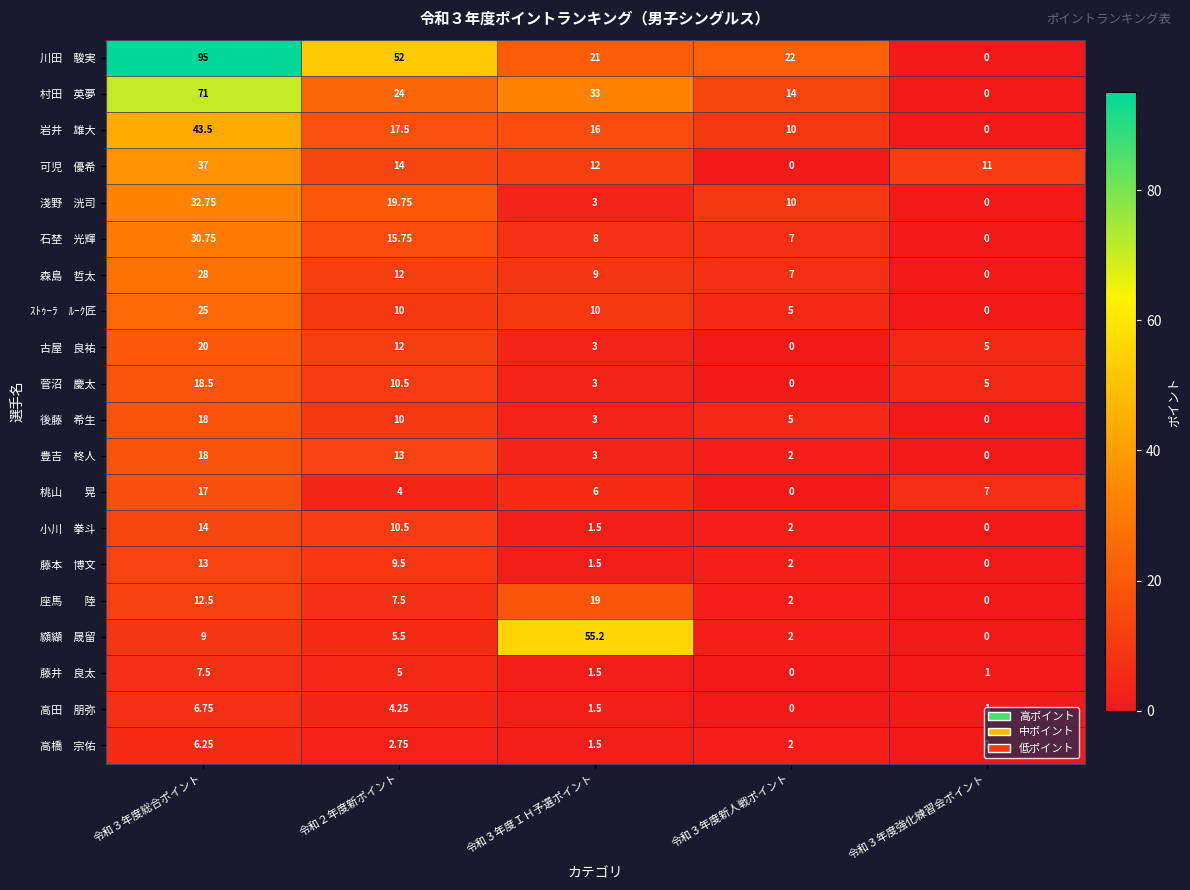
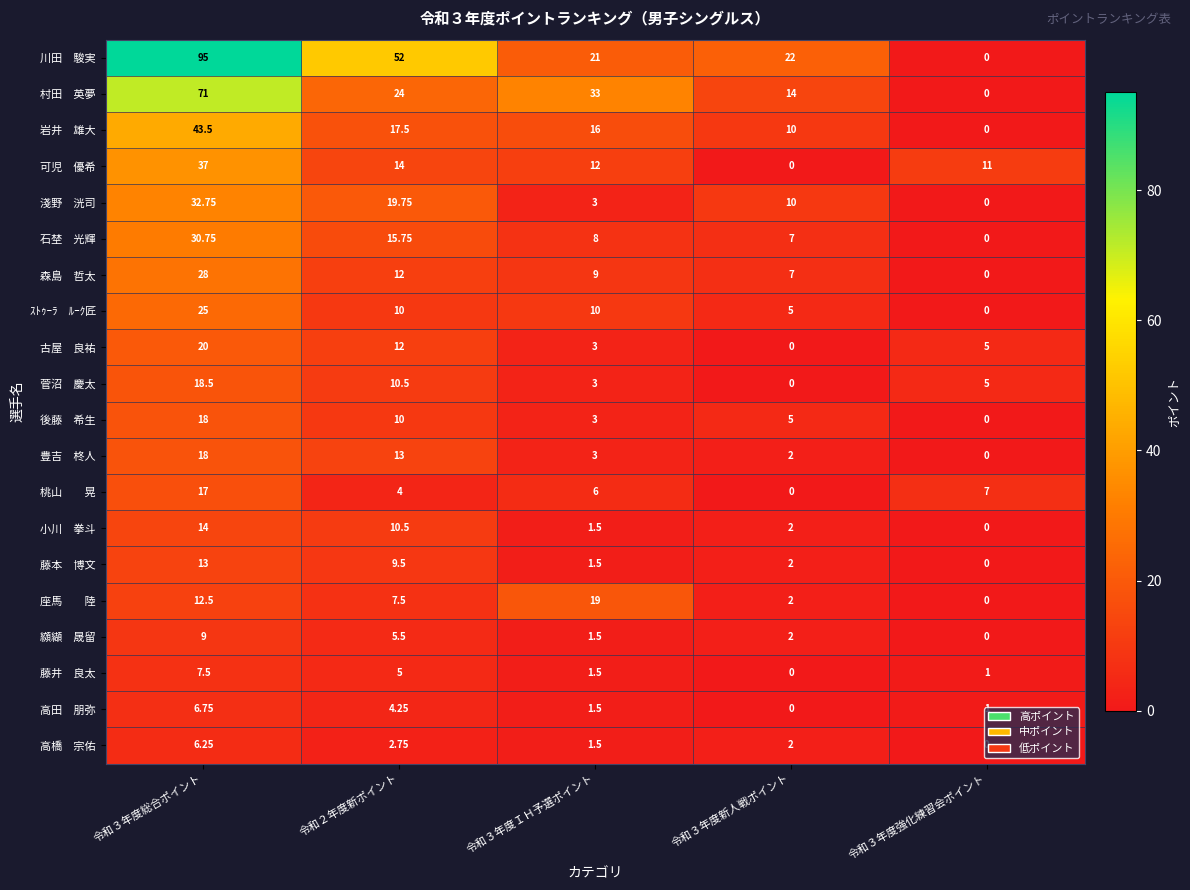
  {
    "川田 駿実": {
      "令和３年度総合ポイント": 95,
      "令和２年度新ポイント": 52,
      "令和３年度ＩＨ予選ポイント": 21,
      "令和３年度新人戦ポイント": 22,
      "令和３年度強化練習会ポイント": 0
    },
    "村田 英夢": {
      "令和３年度総合ポイント": 71,
      "令和２年度新ポイント": 24,
      "令和３年度ＩＨ予選ポイント": 33,
      "令和３年度新人戦ポイント": 14,
      "令和３年度強化練習会ポイント": 0
    },
    "岩井 雄大": {
      "令和３年度総合ポイント": 43.5,
      "令和２年度新ポイント": 17.5,
      "令和３年度ＩＨ予選ポイント": 16,
      "令和３年度新人戦ポイント": 10,
      "令和３年度強化練習会ポイント": 0
    },
    "可児 優希": {
      "令和３年度総合ポイント": 37,
      "令和２年度新ポイント": 14,
      "令和３年度ＩＨ予選ポイント": 12,
      "令和３年度新人戦ポイント": 0,
      "令和３年度強化練習会ポイント": 11
    },
    "淺野 洸司": {
      "令和３年度総合ポイント": 32.75,
      "令和２年度新ポイント": 19.75,
      "令和３年度ＩＨ予選ポイント": 3,
      "令和３年度新人戦ポイント": 10,
      "令和３年度強化練習会ポイント": 0
    },
    "石埜 光輝": {
      "令和３年度総合ポイント": 30.75,
      "令和２年度新ポイント": 15.75,
      "令和３年度ＩＨ予選ポイント": 8,
      "令和３年度新人戦ポイント": 7,
      "令和３年度強化練習会ポイント": 0
    },
    "森島 哲太": {
      "令和３年度総合ポイント": 28,
      "令和２年度新ポイント": 12,
      "令和３年度ＩＨ予選ポイント": 9,
      "令和３年度新人戦ポイント": 7,
      "令和３年度強化練習会ポイント": 0
    },
    "ｽﾄｩｰﾗ ﾙｰｸ匠": {
      "令和３年度総合ポイント": 25,
      "令和２年度新ポイント": 10,
      "令和３年度ＩＨ予選ポイント": 10,
      "令和３年度新人戦ポイント": 5,
      "令和３年度強化練習会ポイント": 0
    },
    "古屋 良祐": {
      "令和３年度総合ポイント": 20,
      "令和２年度新ポイント": 12,
      "令和３年度ＩＨ予選ポイント": 3,
      "令和３年度新人戦ポイント": 0,
      "令和３年度強化練習会ポイント": 5
    },
    "菅沼 慶太": {
      "令和３年度総合ポイント": 18.5,
      "令和２年度新ポイント": 10.5,
      "令和３年度ＩＨ予選ポイント": 3,
      "令和３年度新人戦ポイント": 0,
      "令和３年度強化練習会ポイント": 5
    },
    "後藤 希生": {
      "令和３年度総合ポイント": 18,
      "令和２年度新ポイント": 10,
      "令和３年度ＩＨ予選ポイント": 3,
      "令和３年度新人戦ポイント": 5,
      "令和３年度強化練習会ポイント": 0
    },
    "豊吉 柊人": {
      "令和３年度総合ポイント": 18,
      "令和２年度新ポイント": 13,
      "令和３年度ＩＨ予選ポイント": 3,
      "令和３年度新人戦ポイント": 2,
      "令和３年度強化練習会ポイント": 0
    },
    "桃山 晃": {
      "令和３年度総合ポイント": 17,
      "令和２年度新ポイント": 4,
      "令和３年度ＩＨ予選ポイント": 6,
      "令和３年度新人戦ポイント": 0,
      "令和３年度強化練習会ポイント": 7
    },
    "小川 拳斗": {
      "令和３年度総合ポイント": 14,
      "令和２年度新ポイント": 10.5,
      "令和３年度ＩＨ予選ポイント": 1.5,
      "令和３年度新人戦ポイント": 2,
      "令和３年度強化練習会ポイント": 0
    },
    "藤本 博文": {
      "令和３年度総合ポイント": 13,
      "令和２年度新ポイント": 9.5,
      "令和３年度ＩＨ予選ポイント": 1.5,
      "令和３年度新人戦ポイント": 2,
      "令和３年度強化練習会ポイント": 0
    },
    "座馬 陸": {
      "令和３年度総合ポイント": 12.5,
      "令和２年度新ポイント": 7.5,
      "令和３年度ＩＨ予選ポイント": 19,
      "令和３年度新人戦ポイント": 2,
      "令和３年度強化練習会ポイント": 0
    },
    "纐纈 晟留": {
      "令和３年度総合ポイント": 9,
      "令和２年度新ポイント": 5.5,
-     "令和３年度ＩＨ予選ポイント": 55.2,
+     "令和３年度ＩＨ予選ポイント": 1.5,
      "令和３年度新人戦ポイント": 2,
      "令和３年度強化練習会ポイント": 0
    },
    "藤井 良太": {
      "令和３年度総合ポイント": 7.5,
      "令和２年度新ポイント": 5,
      "令和３年度ＩＨ予選ポイント": 1.5,
      "令和３年度新人戦ポイント": 0,
      "令和３年度強化練習会ポイント": 1
    },
    "高田 朋弥": {
      "令和３年度総合ポイント": 6.75,
      "令和２年度新ポイント": 4.25,
      "令和３年度ＩＨ予選ポイント": 1.5,
      "令和３年度新人戦ポイント": 0
    },
    "高橋 宗佑": {
      "令和３年度総合ポイント": 6.25,
      "令和２年度新ポイント": 2.75,
      "令和３年度ＩＨ予選ポイント": 1.5,
      "令和３年度新人戦ポイント": 2
    }
  }
